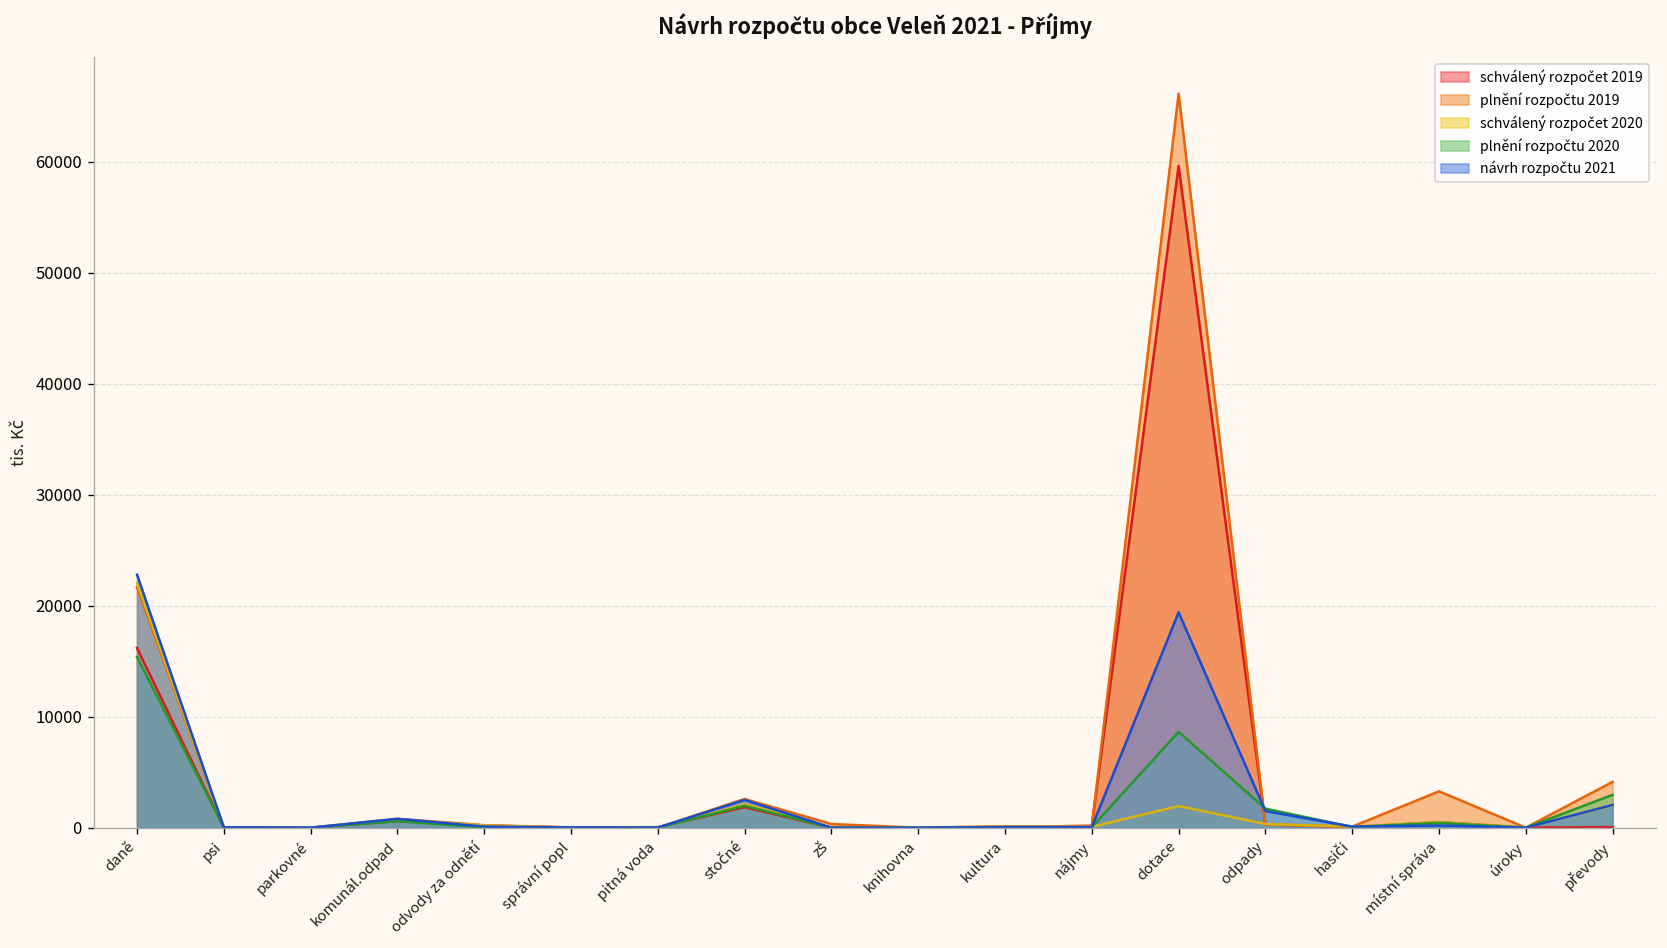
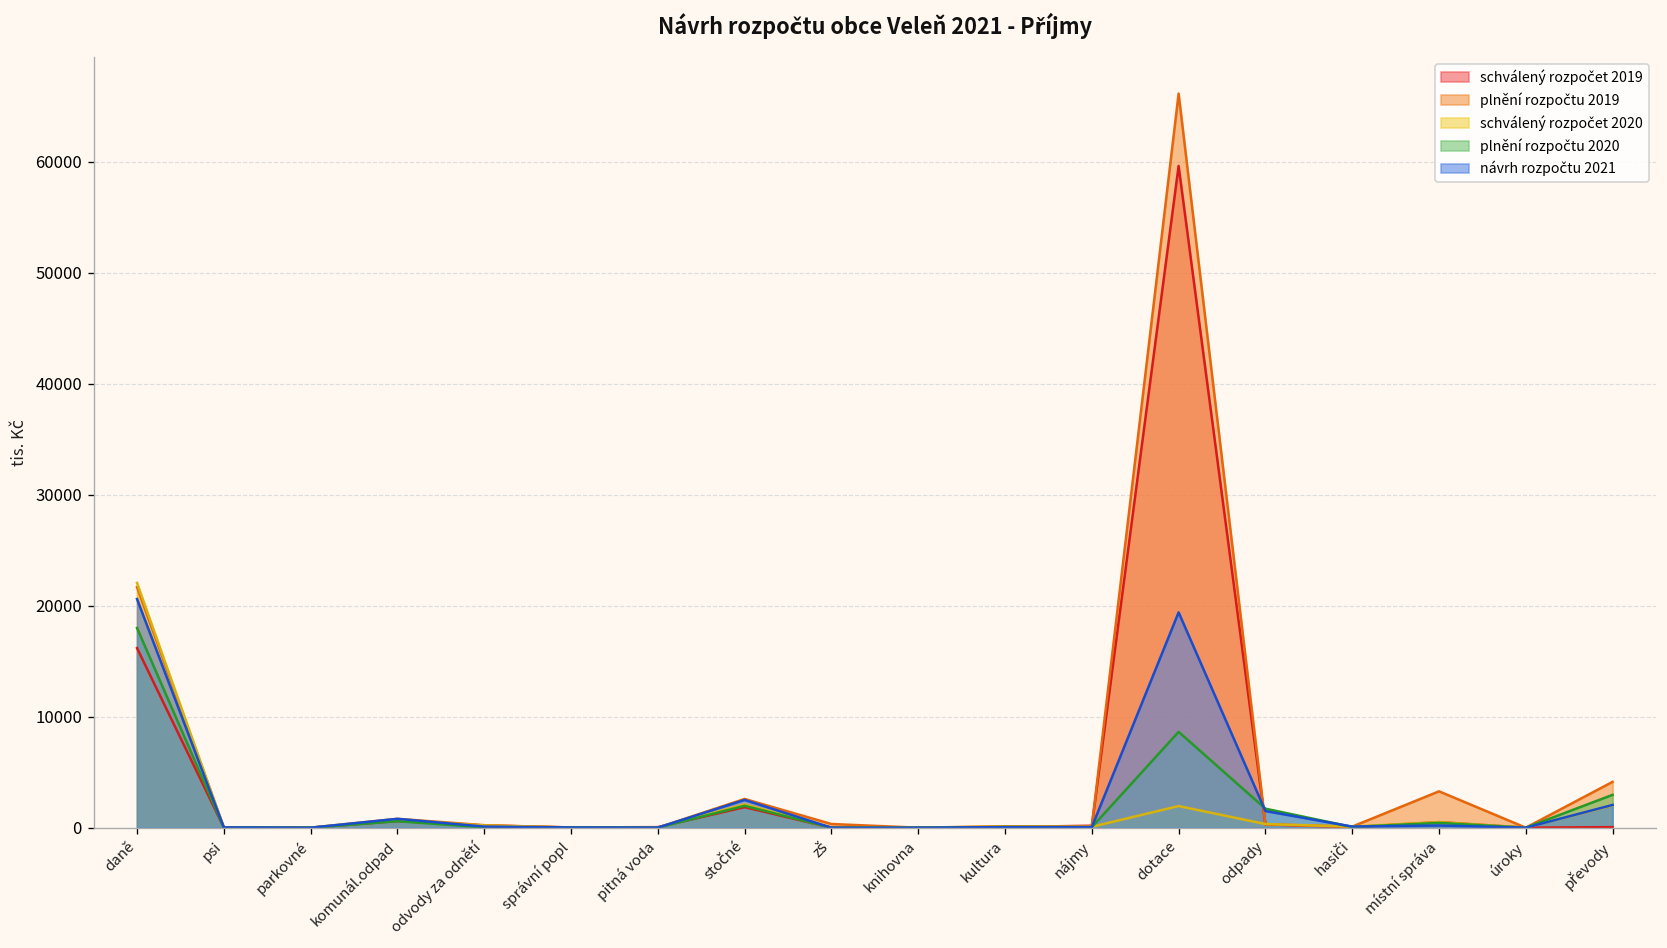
  {
    "plnění rozpočtu 2020": {
-     "daně": 15000,
+     "daně": 18000,
      "dotace": 9000,
      "převody": 3000
    },
    "návrh rozpočtu 2021": {
-     "daně": 23000,
+     "daně": 21000,
      "dotace": 19000
    }
  }
